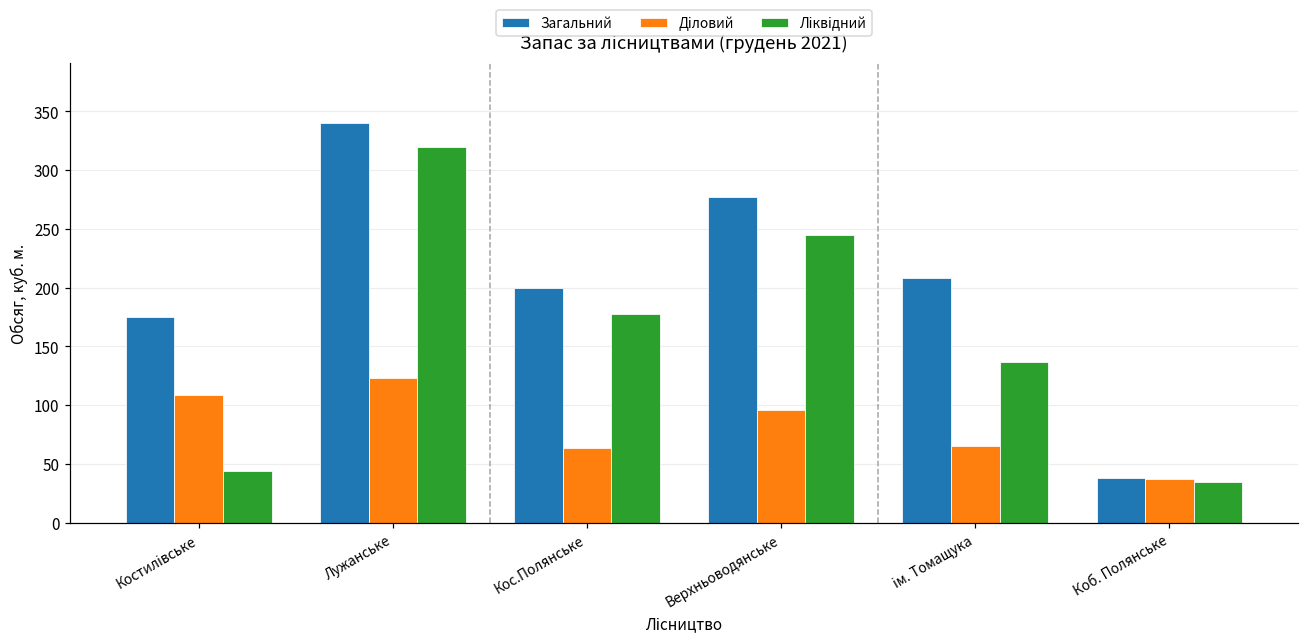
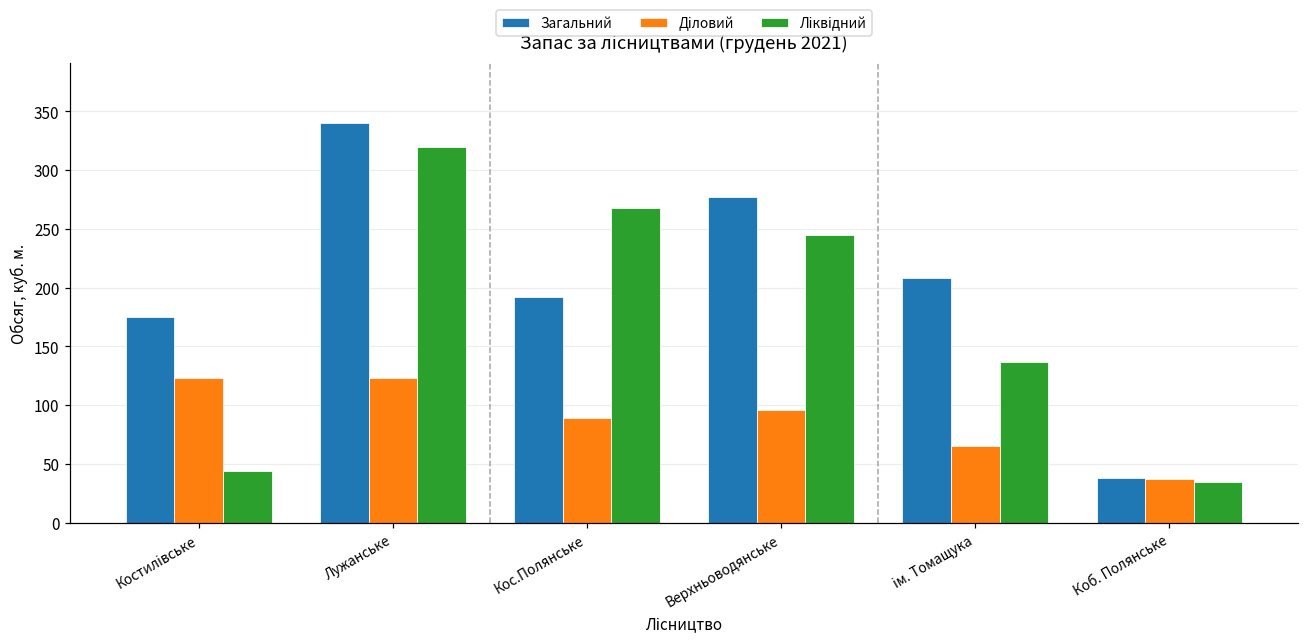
  {
    "Загальний": {
      "Костилівське": 175,
      "Лужанське": 340,
-     "Кос.Полянське": 200,
+     "Кос.Полянське": 192,
      "Верхньоводянськe": 277,
      "ім. Томащука": 208,
      "Коб. Полянське": 38
    },
    "Діловий": {
-     "Костилівське": 109,
+     "Костилівське": 123,
      "Лужанське": 123,
-     "Кос.Полянське": 64,
+     "Кос.Полянське": 89,
      "Верхньоводянськe": 96,
      "ім. Томащука": 65,
      "Коб. Полянське": 37
    },
    "Ліквідний": {
      "Костилівське": 44,
      "Лужанське": 320,
-     "Кос.Полянське": 178,
+     "Кос.Полянське": 268,
      "Верхньоводянськe": 245,
      "ім. Томащука": 137,
      "Коб. Полянське": 35
    }
  }
